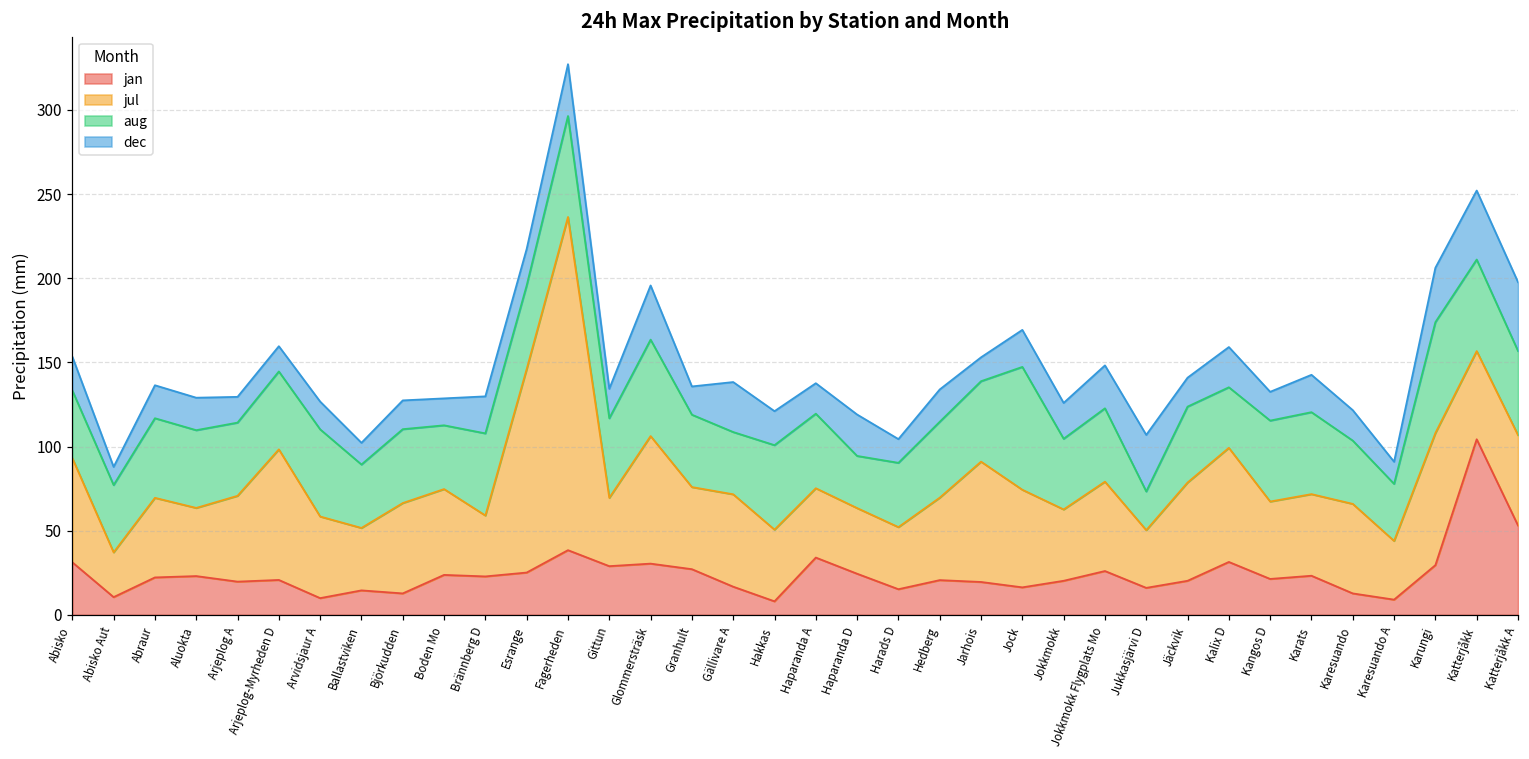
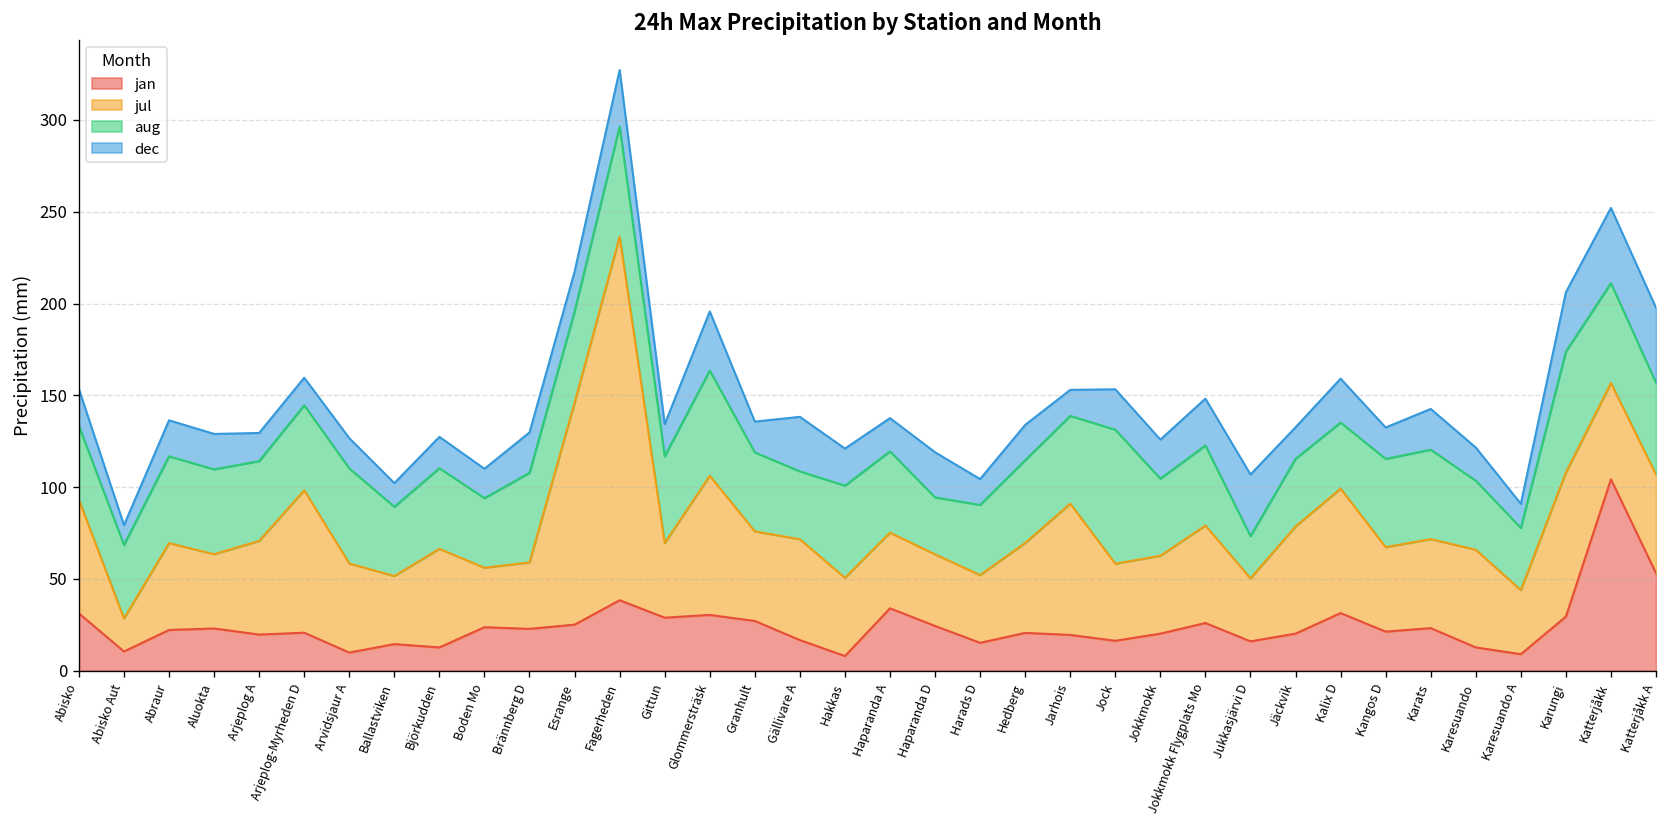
  {
    "jan": {
      "Abisko": 31,
      "Abisko Aut": 11,
      "Abraur": 22,
      "Aluokta": 23,
      "Arjeplog A": 20,
      "Arjeplog-Myrheden D": 21,
      "Arvidsjaur A": 10,
      "Ballastviken": 15,
      "Björkudden": 13,
      "Boden Mo": 24,
      "Brännberg D": 23,
      "Esrange": 25,
      "Fagerheden": 38,
      "Gittun": 29,
      "Glommersträsk": 30,
      "Granhult": 27,
      "Gällivare A": 17,
      "Hakkas": 8,
      "Haparanda A": 34,
      "Haparanda D": 24,
      "Harads D": 15,
      "Hedberg": 21,
      "Jarhois": 20,
      "Jock": 16,
      "Jokkmokk": 20,
      "Jokkmokk Flygplats Mo": 26,
      "Jukkasjärvi D": 16,
      "Jäckvik": 20,
      "Kalix D": 31,
      "Kangos D": 21,
      "Karats": 23,
      "Karesuando": 13,
      "Karesuando A": 9,
      "Karungi": 30,
      "Katterjåkk": 104,
      "Katterjåkk A": 53
    },
    "jul": {
      "Abisko": 62,
-     "Abisko Aut": 27,
+     "Abisko Aut": 18,
      "Abraur": 47,
      "Aluokta": 41,
      "Arjeplog A": 51,
      "Arjeplog-Myrheden D": 78,
      "Arvidsjaur A": 49,
      "Ballastviken": 37,
      "Björkudden": 54,
-     "Boden Mo": 51,
+     "Boden Mo": 32,
      "Brännberg D": 36,
      "Esrange": 121,
      "Fagerheden": 198,
      "Gittun": 41,
      "Glommersträsk": 76,
      "Granhult": 49,
      "Gällivare A": 55,
      "Hakkas": 43,
      "Haparanda A": 41,
      "Haparanda D": 39,
      "Harads D": 37,
      "Hedberg": 49,
      "Jarhois": 72,
-     "Jock": 58,
+     "Jock": 42,
      "Jokkmokk": 42,
      "Jokkmokk Flygplats Mo": 53,
      "Jukkasjärvi D": 34,
      "Jäckvik": 58,
      "Kalix D": 68,
      "Kangos D": 46,
      "Karats": 49,
      "Karesuando": 53,
      "Karesuando A": 35,
      "Karungi": 79,
      "Katterjåkk": 52,
      "Katterjåkk A": 54
    },
    "aug": {
      "Abisko": 40,
      "Abisko Aut": 40,
      "Abraur": 47,
      "Aluokta": 46,
      "Arjeplog A": 44,
      "Arjeplog-Myrheden D": 46,
      "Arvidsjaur A": 52,
      "Ballastviken": 38,
      "Björkudden": 44,
      "Boden Mo": 38,
      "Brännberg D": 49,
      "Esrange": 50,
      "Fagerheden": 60,
      "Gittun": 47,
      "Glommersträsk": 57,
      "Granhult": 43,
      "Gällivare A": 37,
      "Hakkas": 50,
      "Haparanda A": 44,
      "Haparanda D": 31,
      "Harads D": 38,
      "Hedberg": 45,
      "Jarhois": 48,
      "Jock": 73,
      "Jokkmokk": 42,
      "Jokkmokk Flygplats Mo": 44,
      "Jukkasjärvi D": 23,
-     "Jäckvik": 45,
+     "Jäckvik": 37,
      "Kalix D": 36,
      "Kangos D": 48,
      "Karats": 49,
      "Karesuando": 38,
      "Karesuando A": 34,
      "Karungi": 66,
      "Katterjåkk": 54,
      "Katterjåkk A": 50
    },
    "dec": {
      "Abisko": 20,
      "Abisko Aut": 11,
      "Abraur": 20,
      "Aluokta": 19,
      "Arjeplog A": 15,
      "Arjeplog-Myrheden D": 15,
      "Arvidsjaur A": 17,
      "Ballastviken": 13,
      "Björkudden": 17,
      "Boden Mo": 16,
      "Brännberg D": 22,
      "Esrange": 22,
      "Fagerheden": 31,
      "Gittun": 18,
      "Glommersträsk": 32,
      "Granhult": 17,
      "Gällivare A": 30,
      "Hakkas": 20,
      "Haparanda A": 18,
      "Haparanda D": 25,
      "Harads D": 14,
      "Hedberg": 19,
      "Jarhois": 14,
      "Jock": 22,
      "Jokkmokk": 21,
      "Jokkmokk Flygplats Mo": 26,
      "Jukkasjärvi D": 34,
      "Jäckvik": 17,
      "Kalix D": 24,
      "Kangos D": 17,
      "Karats": 22,
      "Karesuando": 18,
      "Karesuando A": 13,
      "Karungi": 32,
      "Katterjåkk": 41,
      "Katterjåkk A": 41
    }
  }
